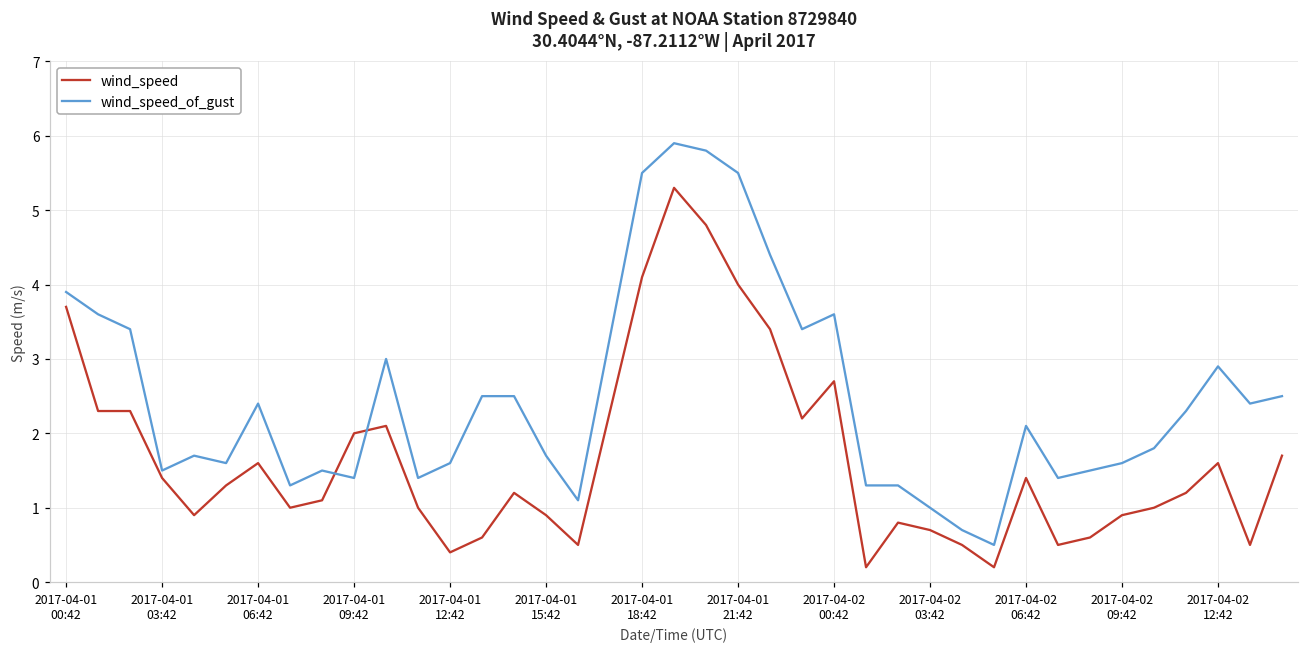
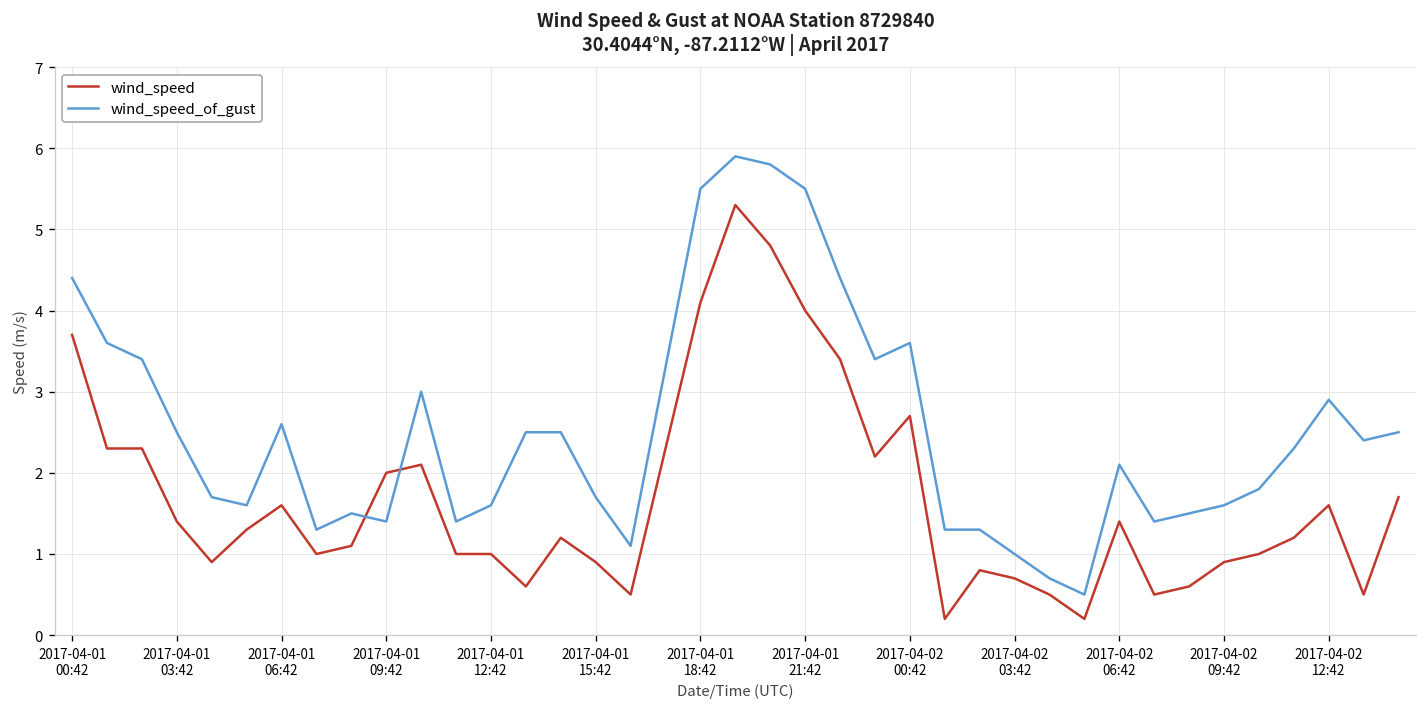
  {
    "wind_speed": {
      "2017-04-01 00:42": 3.7,
      "2017-04-01 03:42": 1.4,
      "2017-04-01 06:42": 1.6,
      "2017-04-01 09:42": 2.0,
-     "2017-04-01 12:42": 0.4,
+     "2017-04-01 12:42": 1.0,
      "2017-04-01 15:42": 0.9,
      "2017-04-01 18:42": 4.1,
      "2017-04-01 21:42": 4.0,
      "2017-04-02 00:42": 2.7,
      "2017-04-02 03:42": 0.7,
      "2017-04-02 06:42": 1.4,
      "2017-04-02 09:42": 0.9,
      "2017-04-02 12:42": 1.6
    },
    "wind_speed_of_gust": {
-     "2017-04-01 00:42": 3.9,
-     "2017-04-01 03:42": 1.5,
-     "2017-04-01 06:42": 2.4,
+     "2017-04-01 00:42": 4.4,
+     "2017-04-01 03:42": 2.5,
+     "2017-04-01 06:42": 2.6,
      "2017-04-01 09:42": 1.4,
      "2017-04-01 12:42": 1.6,
      "2017-04-01 15:42": 1.7,
      "2017-04-01 18:42": 5.5,
      "2017-04-01 21:42": 5.5,
      "2017-04-02 00:42": 3.6,
      "2017-04-02 03:42": 1.0,
      "2017-04-02 06:42": 2.1,
      "2017-04-02 09:42": 1.6,
      "2017-04-02 12:42": 2.9
    }
  }
